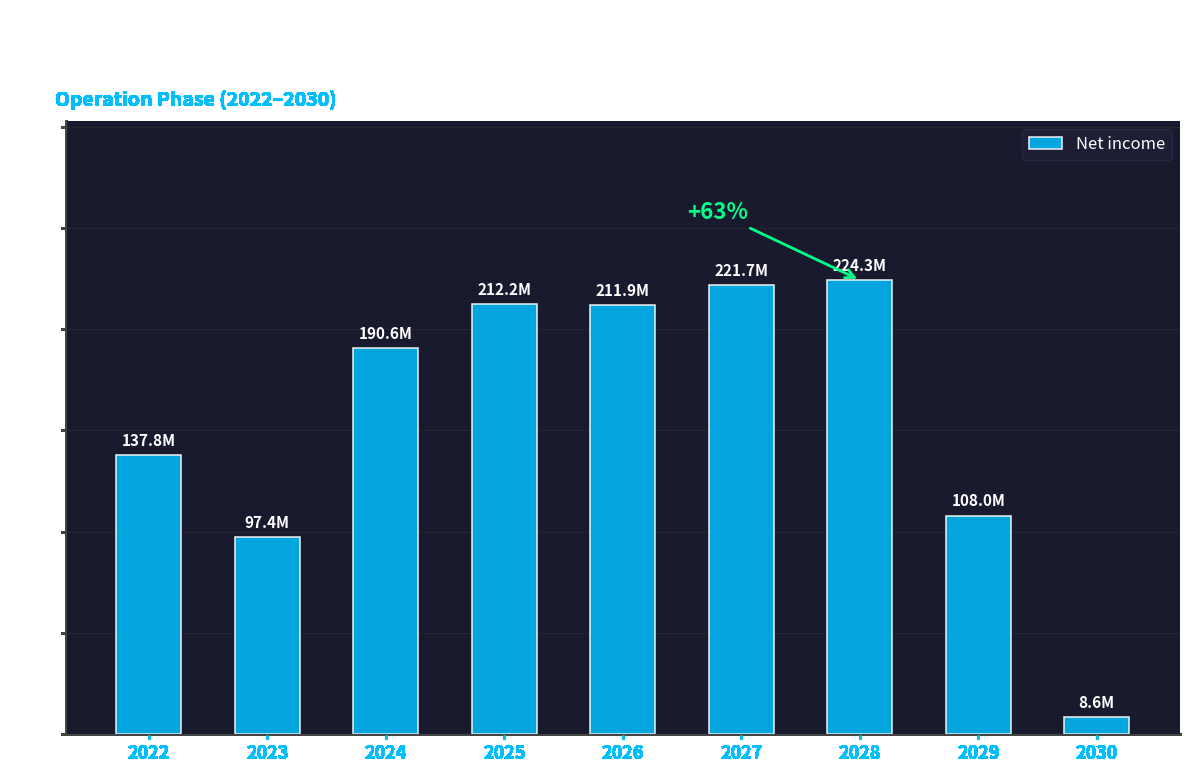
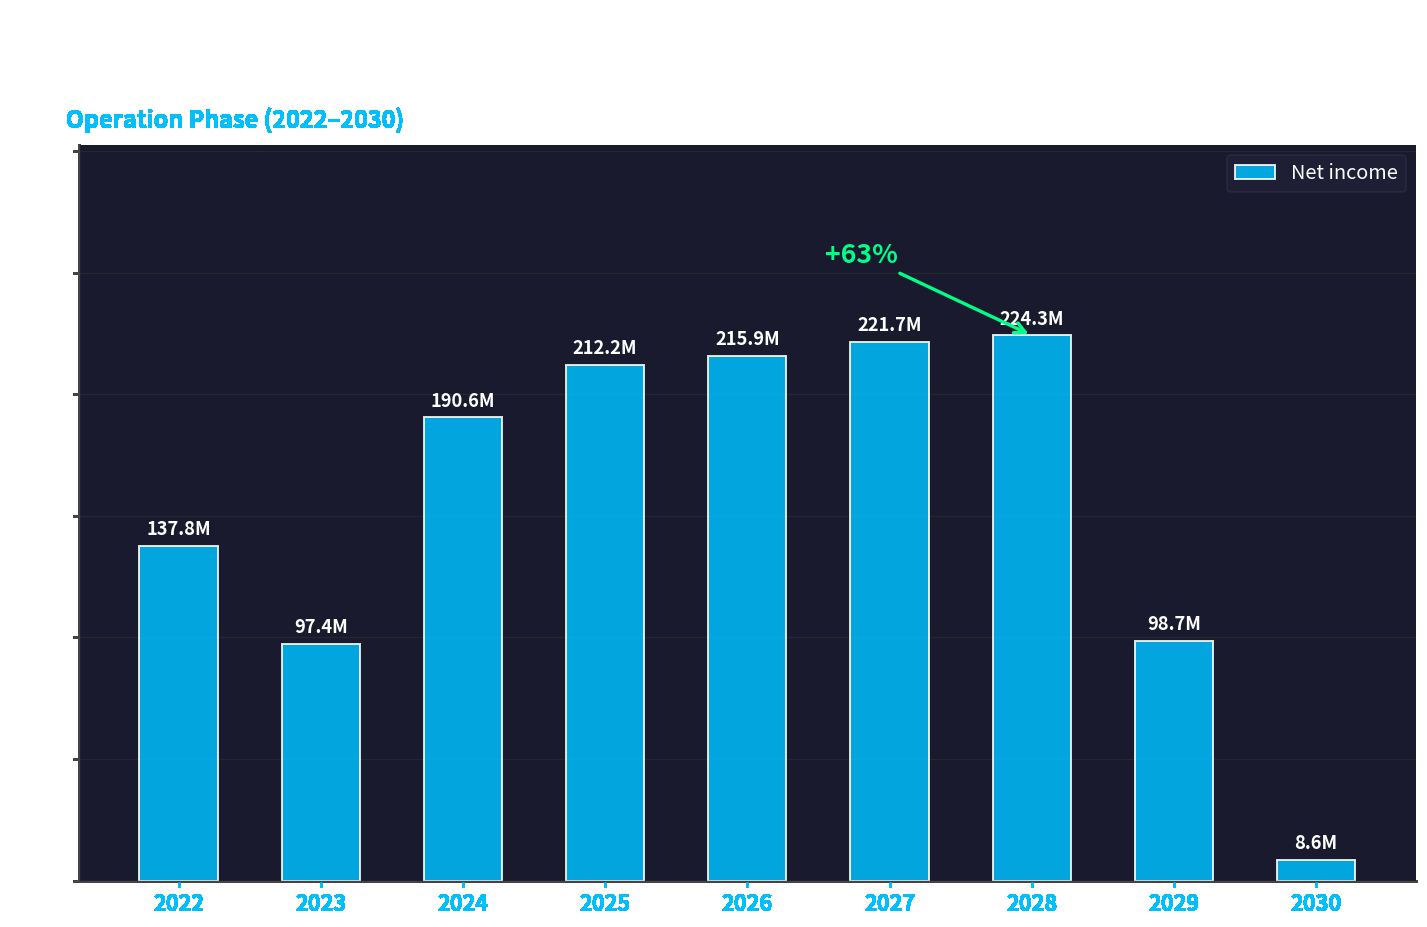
  {
    "2022": "137.8M",
    "2023": "97.4M",
    "2024": "190.6M",
    "2025": "212.2M",
-   "2026": "211.9M",
-   "2029": "108.0M",
+   "2026": "215.9M",
+   "2029": "98.7M",
    "2030": "8.6M"
  }
